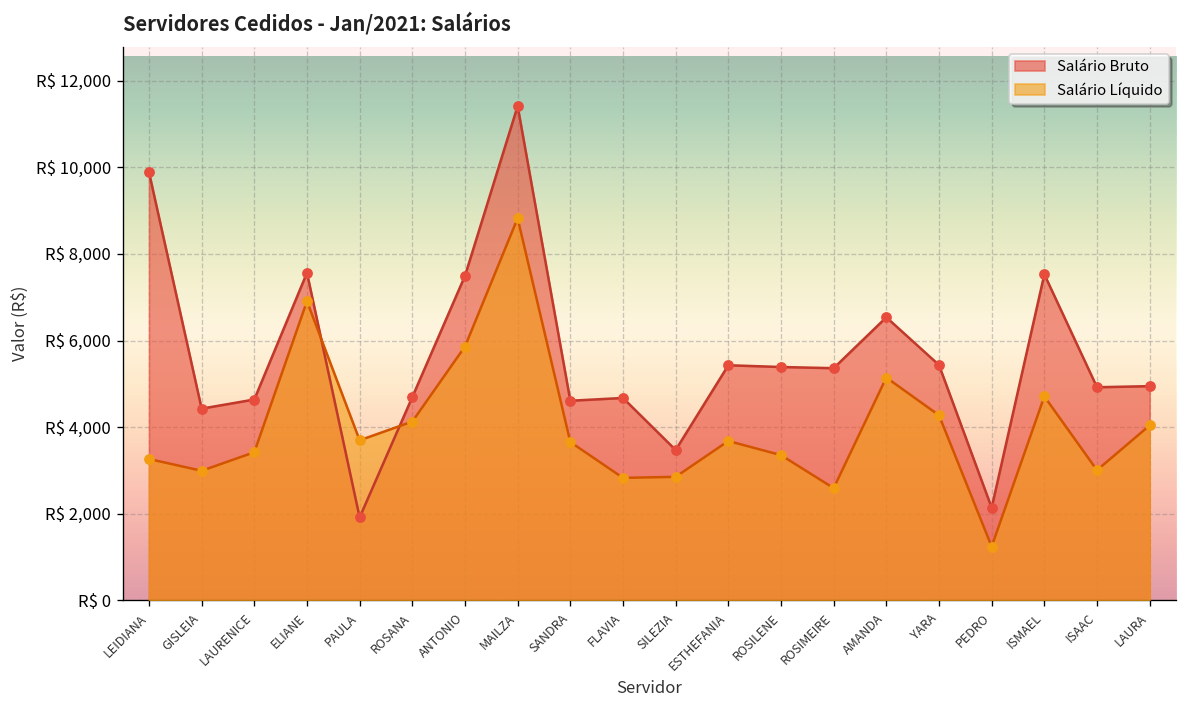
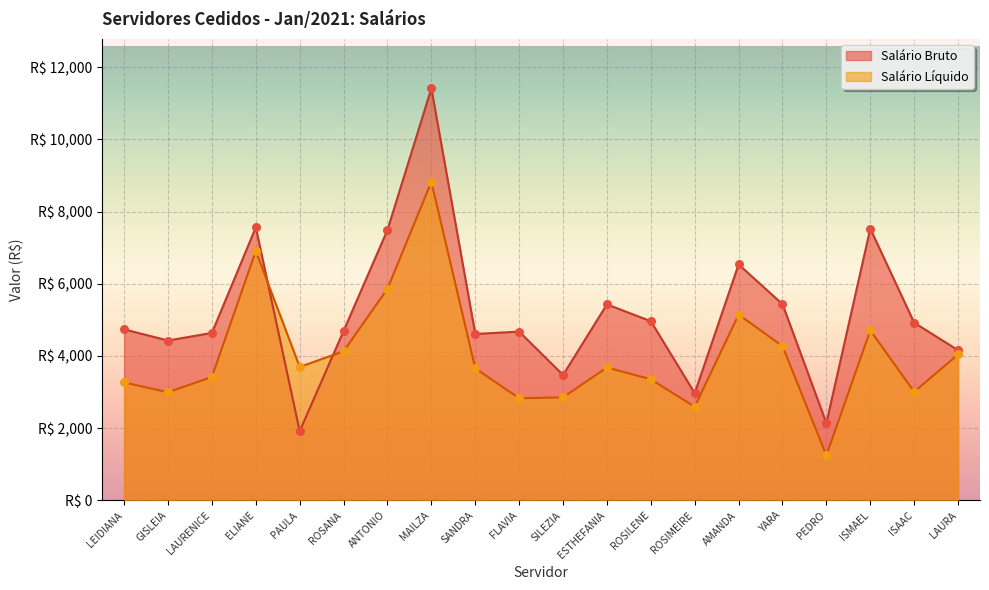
  {
    "Salário Bruto": {
-     "LEIDIANA": "R$ 9,900",
+     "LEIDIANA": "R$ 4,700",
      "GISLEIA": "R$ 4,400",
      "LAURENICE": "R$ 4,600",
      "ELIANE": "R$ 7,600",
      "PAULA": "R$ 1,900",
      "ROSANA": "R$ 4,700",
      "ANTONIO": "R$ 7,500",
      "MAILZA": "R$ 11,400",
      "SANDRA": "R$ 4,600",
      "FLAVIA": "R$ 4,700",
      "SILEZIA": "R$ 3,500",
      "ESTHEFANIA": "R$ 5,400",
-     "ROSILENE": "R$ 5,400",
-     "ROSIMEIRE": "R$ 5,400",
+     "ROSILENE": "R$ 5,000",
+     "ROSIMEIRE": "R$ 3,000",
      "AMANDA": "R$ 6,500",
      "YARA": "R$ 5,400",
      "PEDRO": "R$ 2,100",
      "ISMAEL": "R$ 7,500",
      "ISAAC": "R$ 4,900",
-     "LAURA": "R$ 4,900"
+     "LAURA": "R$ 4,200"
    },
    "Salário Líquido": {
      "LEIDIANA": "R$ 3,300",
      "GISLEIA": "R$ 3,000",
      "LAURENICE": "R$ 3,400",
      "ELIANE": "R$ 6,900",
      "PAULA": "R$ 3,700",
      "ROSANA": "R$ 4,100",
      "ANTONIO": "R$ 5,900",
      "MAILZA": "R$ 8,800",
      "SANDRA": "R$ 3,700",
      "FLAVIA": "R$ 2,800",
      "SILEZIA": "R$ 2,900",
      "ESTHEFANIA": "R$ 3,700",
      "ROSILENE": "R$ 3,400",
      "ROSIMEIRE": "R$ 2,600",
      "AMANDA": "R$ 5,100",
      "YARA": "R$ 4,300",
      "PEDRO": "R$ 1,200",
      "ISMAEL": "R$ 4,700",
      "ISAAC": "R$ 3,000",
      "LAURA": "R$ 4,000"
    }
  }
